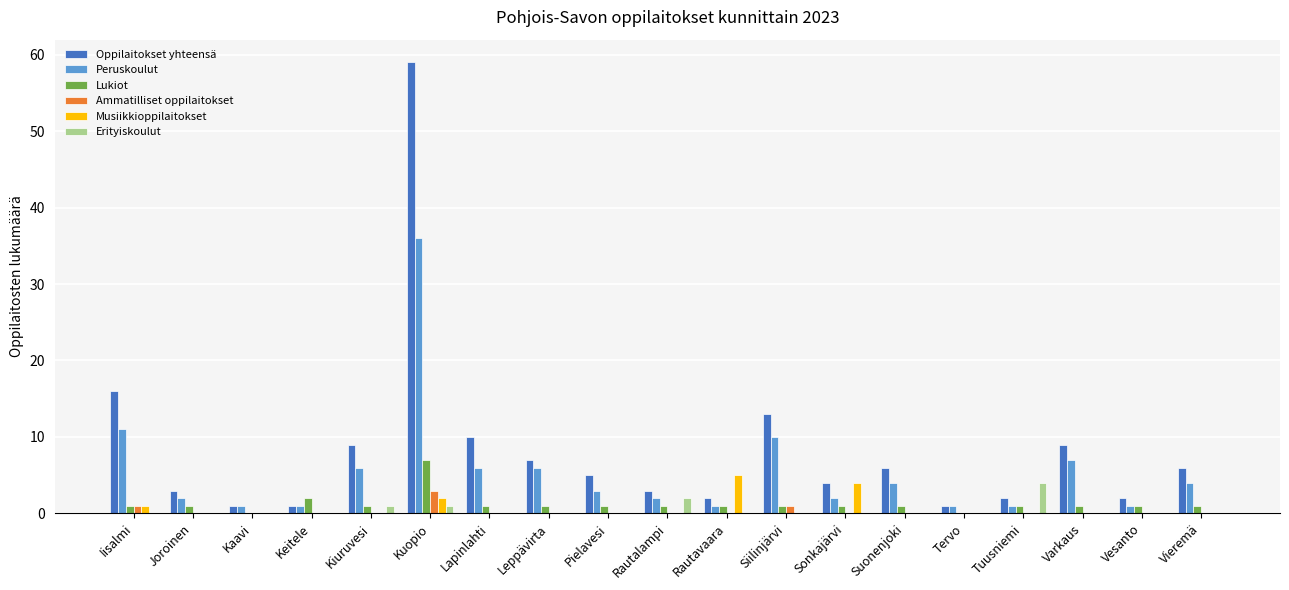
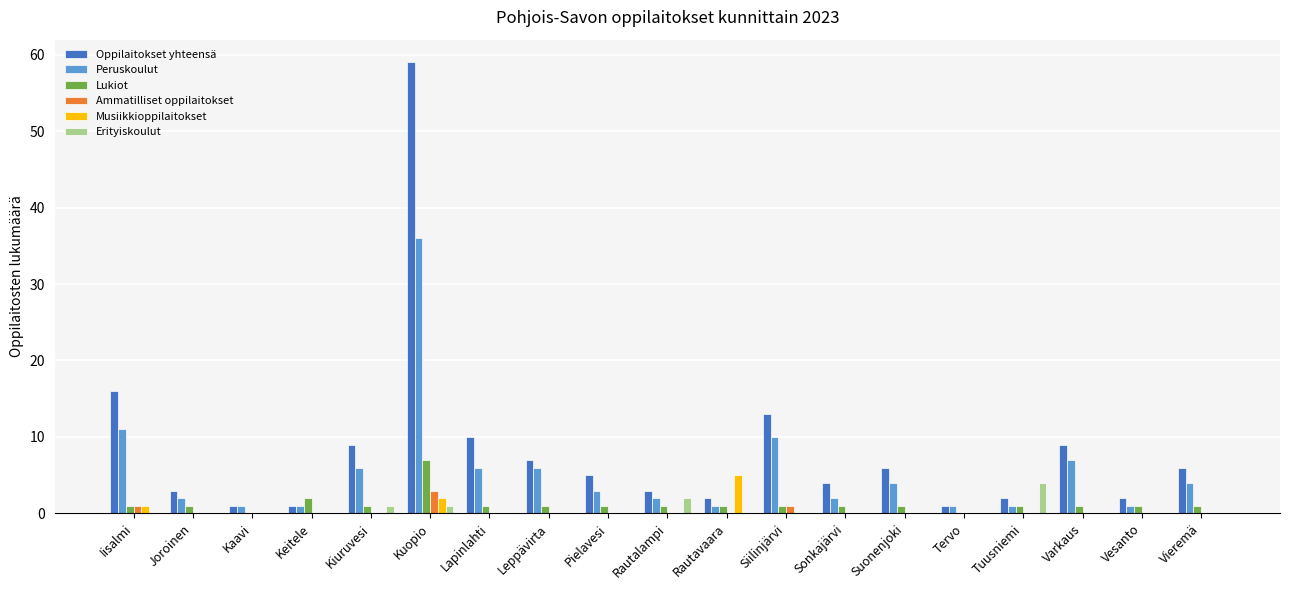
  {
    "Lukiot": {
      "Iisalmi": 1,
      "Joroinen": 1,
      "Kaavi": 0,
      "Keitele": 2,
      "Kiuruvesi": 1,
      "Kuopio": 7,
      "Lapinlahti": 1,
      "Leppävirta": 1,
      "Pielavesi": 1,
      "Rautalampi": 1,
      "Rautavaara": 1,
      "Siilinjärvi": 1,
      "Sonkajärvi": 1,
      "Suonenjoki": 1,
      "Tervo": 0,
      "Tuusniemi": 1,
      "Varkaus": 1,
      "Vesanto": 1,
      "Vieremä": 1
    },
    "Ammatilliset oppilaitokset": {
      "Iisalmi": 1,
      "Joroinen": 0,
      "Kaavi": 0,
      "Keitele": 0,
      "Kiuruvesi": 0,
      "Kuopio": 3,
      "Lapinlahti": 0,
      "Leppävirta": 0,
      "Pielavesi": 0,
      "Rautalampi": 0,
      "Rautavaara": 0,
      "Siilinjärvi": 1,
      "Sonkajärvi": 0,
      "Suonenjoki": 0,
      "Tervo": 0,
      "Tuusniemi": 0,
      "Varkaus": 0,
      "Vesanto": 0,
      "Vieremä": 0
    },
    "Musiikkioppilaitokset": {
      "Iisalmi": 1,
      "Joroinen": 0,
      "Kaavi": 0,
      "Keitele": 0,
      "Kiuruvesi": 0,
      "Kuopio": 2,
      "Lapinlahti": 0,
      "Leppävirta": 0,
      "Pielavesi": 0,
      "Rautalampi": 0,
      "Rautavaara": 5,
      "Siilinjärvi": 0,
-     "Sonkajärvi": 4,
+     "Sonkajärvi": 0,
      "Suonenjoki": 0,
      "Tervo": 0,
      "Tuusniemi": 0,
      "Varkaus": 0,
      "Vesanto": 0,
      "Vieremä": 0
    },
    "Erityiskoulut": {
      "Iisalmi": 0,
      "Joroinen": 0,
      "Kaavi": 0,
      "Keitele": 0,
      "Kiuruvesi": 1,
      "Kuopio": 1,
      "Lapinlahti": 0,
      "Leppävirta": 0,
      "Pielavesi": 0,
      "Rautalampi": 2,
      "Rautavaara": 0,
      "Siilinjärvi": 0,
      "Sonkajärvi": 0,
      "Suonenjoki": 0,
      "Tervo": 0,
      "Tuusniemi": 4,
      "Varkaus": 0,
      "Vesanto": 0,
      "Vieremä": 0
    }
  }
